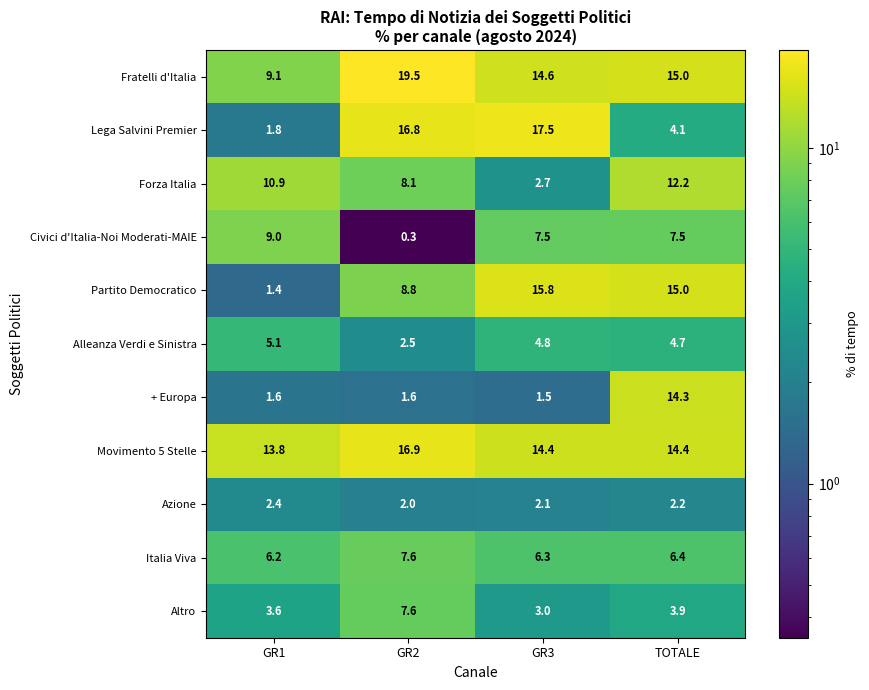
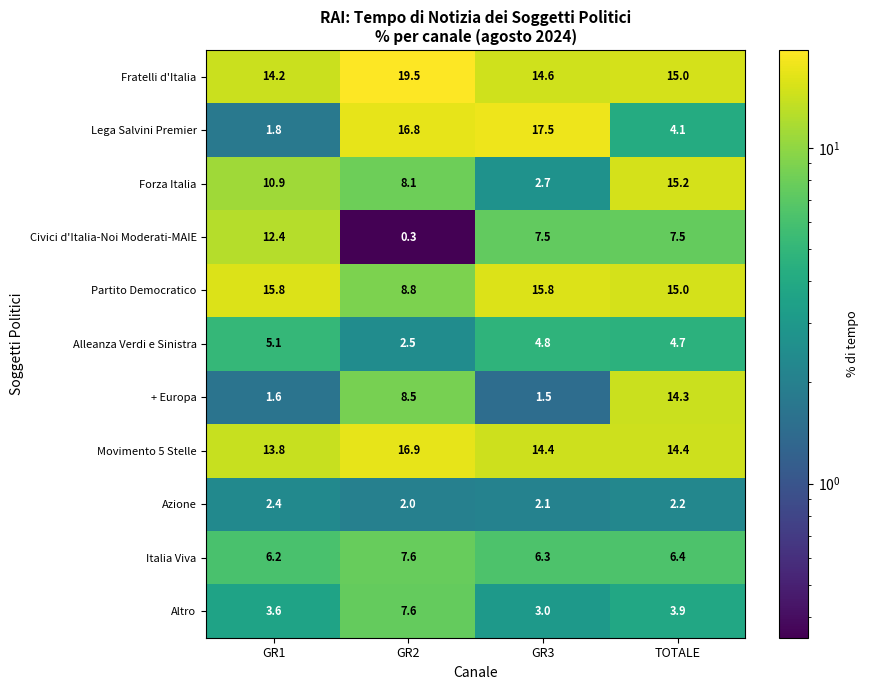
  {
    "Fratelli d'Italia": {
-     "GR1": 9.1,
+     "GR1": 14.2,
      "GR2": 19.5,
      "GR3": 14.6,
      "TOTALE": 15.0
    },
    "Lega Salvini Premier": {
      "GR1": 1.8,
      "GR2": 16.8,
      "GR3": 17.5,
      "TOTALE": 4.1
    },
    "Forza Italia": {
      "GR1": 10.9,
      "GR2": 8.1,
      "GR3": 2.7,
-     "TOTALE": 12.2
+     "TOTALE": 15.2
    },
    "Civici d'Italia-Noi Moderati-MAIE": {
-     "GR1": 9.0,
+     "GR1": 12.4,
      "GR2": 0.3,
      "GR3": 7.5,
      "TOTALE": 7.5
    },
    "Partito Democratico": {
-     "GR1": 1.4,
+     "GR1": 15.8,
      "GR2": 8.8,
      "GR3": 15.8,
      "TOTALE": 15.0
    },
    "Alleanza Verdi e Sinistra": {
      "GR1": 5.1,
      "GR2": 2.5,
      "GR3": 4.8,
      "TOTALE": 4.7
    },
    "+ Europa": {
      "GR1": 1.6,
-     "GR2": 1.6,
+     "GR2": 8.5,
      "GR3": 1.5,
      "TOTALE": 14.3
    },
    "Movimento 5 Stelle": {
      "GR1": 13.8,
      "GR2": 16.9,
      "GR3": 14.4,
      "TOTALE": 14.4
    },
    "Azione": {
      "GR1": 2.4,
      "GR2": 2.0,
      "GR3": 2.1,
      "TOTALE": 2.2
    },
    "Italia Viva": {
      "GR1": 6.2,
      "GR2": 7.6,
      "GR3": 6.3,
      "TOTALE": 6.4
    },
    "Altro": {
      "GR1": 3.6,
      "GR2": 7.6,
      "GR3": 3.0,
      "TOTALE": 3.9
    }
  }
